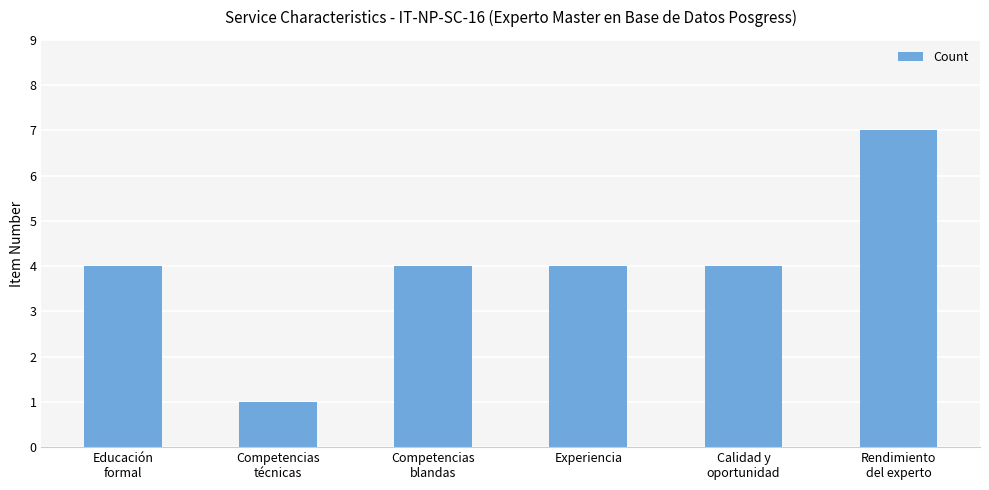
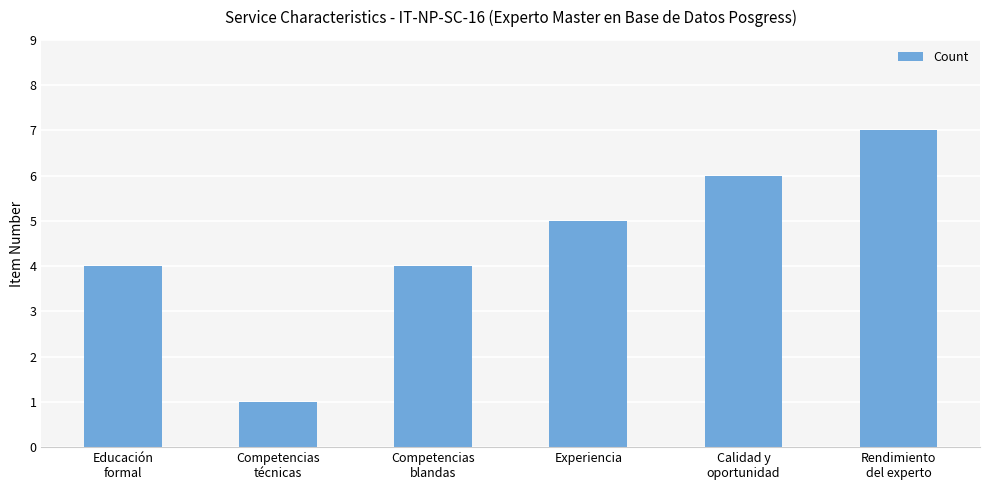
  {
    "Educación formal": 4,
    "Competencias técnicas": 1,
    "Competencias blandas": 4,
-   "Experiencia": 4,
-   "Calidad y oportunidad": 4,
+   "Experiencia": 5,
+   "Calidad y oportunidad": 6,
    "Rendimiento del experto": 7
  }
